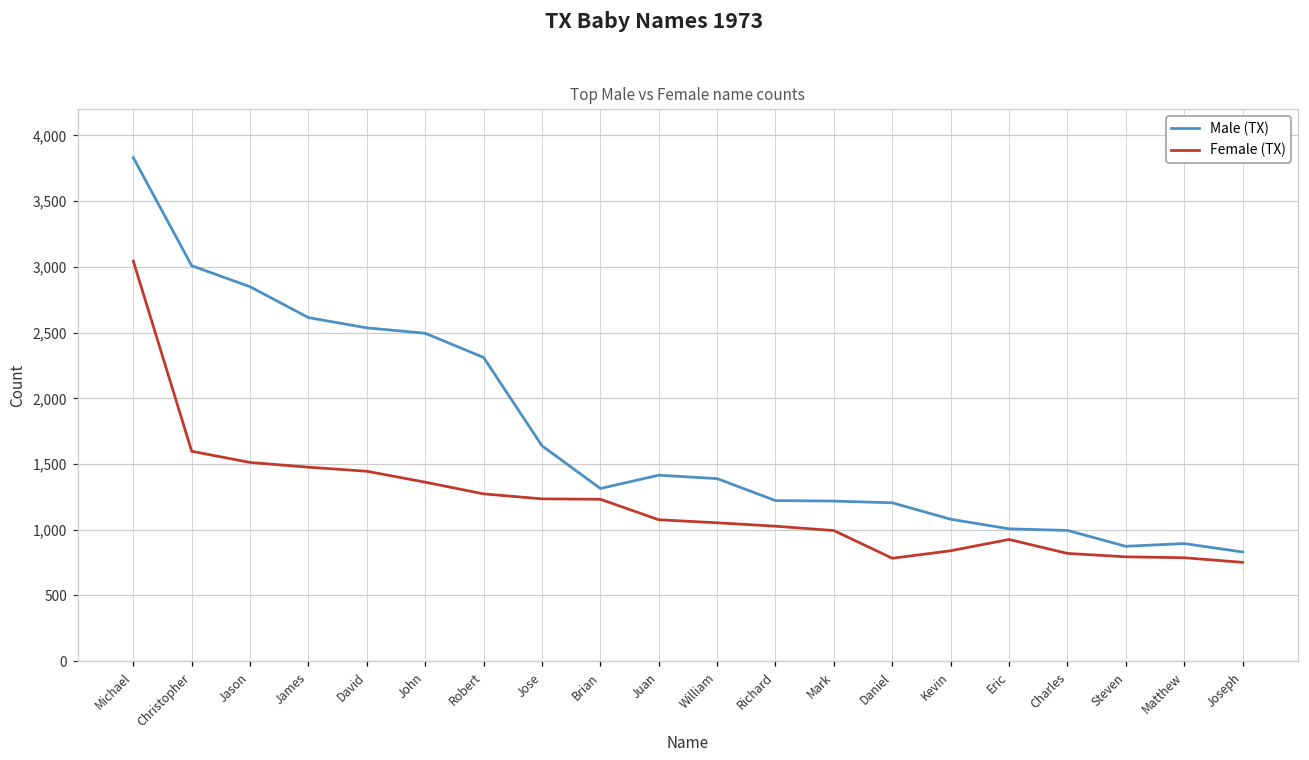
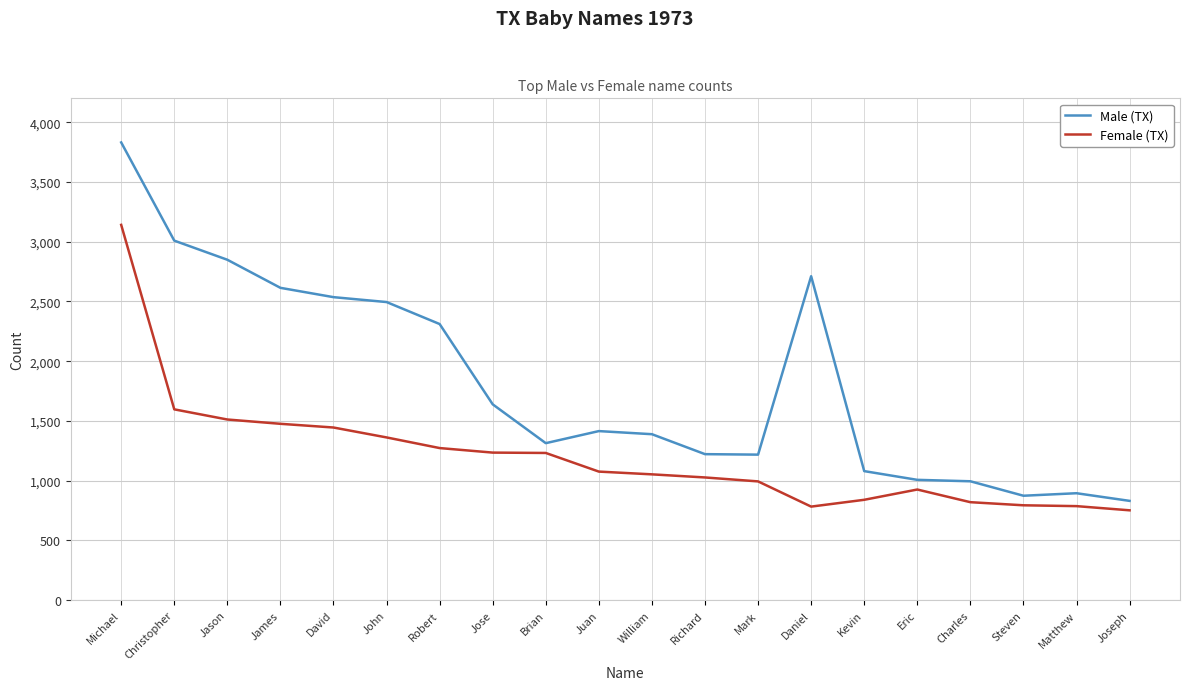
  {
    "Male (TX)": {
      "Michael": "3,830",
      "Christopher": "3,010",
      "Jason": "2,850",
      "James": "2,610",
      "David": "2,540",
      "John": "2,500",
      "Robert": "2,310",
      "Jose": "1,640",
      "Brian": "1,310",
      "Juan": "1,420",
      "William": "1,390",
      "Richard": "1,220",
      "Mark": "1,220",
-     "Daniel": "1,210",
+     "Daniel": "2,710",
      "Kevin": "1,080",
      "Eric": "1,010",
      "Charles": "1,000",
      "Steven": "870",
      "Matthew": "900",
      "Joseph": "830"
    },
    "Female (TX)": {
-     "Michael": "3,040",
+     "Michael": "3,140",
      "Christopher": "1,600",
      "Jason": "1,510",
      "James": "1,480",
      "David": "1,450",
      "John": "1,360",
      "Robert": "1,270",
      "Jose": "1,240",
      "Brian": "1,230",
      "Juan": "1,080",
      "William": "1,050",
      "Richard": "1,030",
      "Mark": "990",
      "Daniel": "780",
      "Kevin": "840",
      "Eric": "930",
      "Charles": "820",
      "Steven": "790",
      "Matthew": "790",
      "Joseph": "750"
    }
  }
